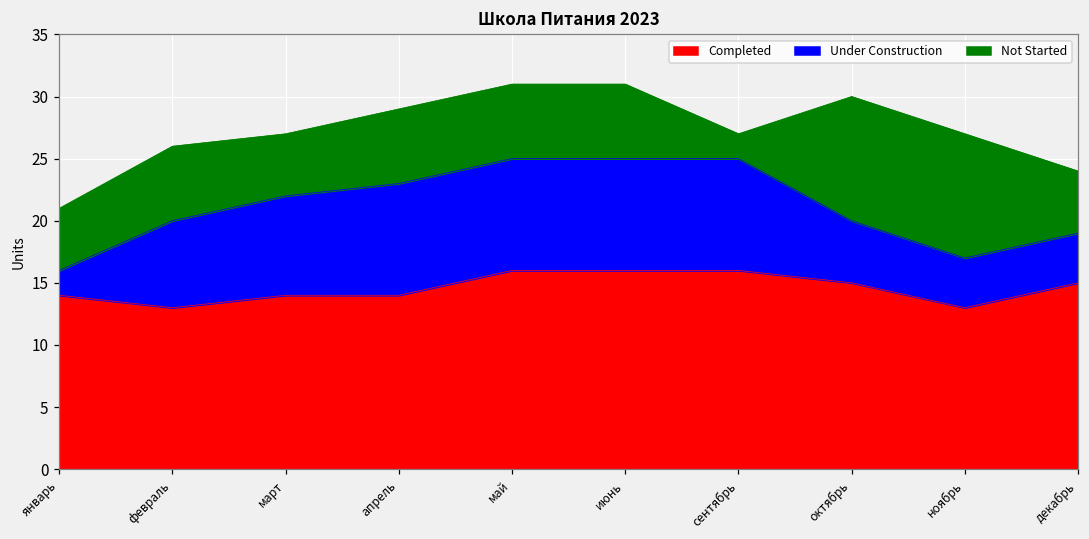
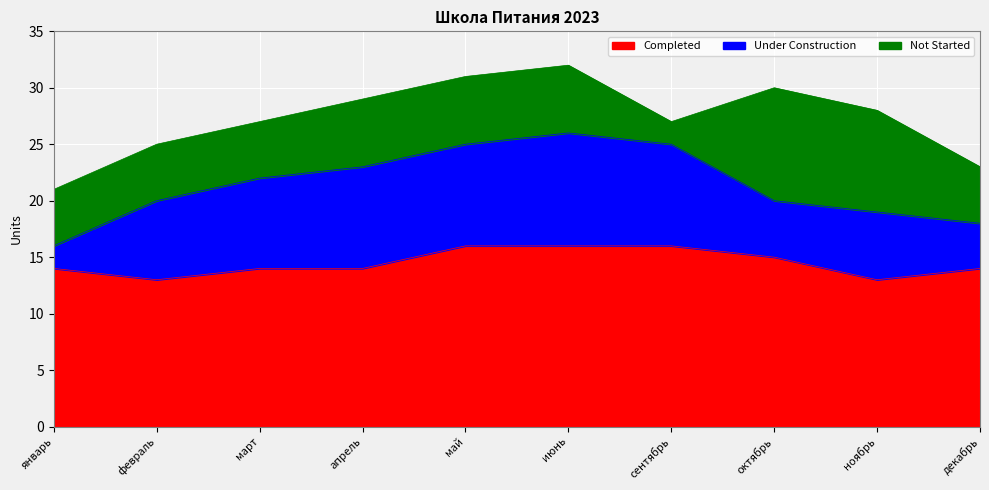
  {
    "Completed": {
      "январь": 14,
      "февраль": 13,
      "март": 14,
      "апрель": 14,
      "май": 16,
      "июнь": 16,
      "сентябрь": 16,
      "октябрь": 15,
      "ноябрь": 13,
-     "декабрь": 15
+     "декабрь": 14
    },
    "Under Construction": {
      "январь": 16,
      "февраль": 20,
      "март": 22,
      "апрель": 23,
      "май": 25,
-     "июнь": 9,
+     "июнь": 10,
      "сентябрь": 25,
      "октябрь": 20,
-     "ноябрь": 4
+     "ноябрь": 6
    },
    "Not Started": {
      "январь": 5,
-     "февраль": 6,
+     "февраль": 5,
      "март": 5,
      "апрель": 6,
      "май": 6,
      "июнь": 6,
      "сентябрь": 2,
      "октябрь": 10,
-     "ноябрь": 10,
+     "ноябрь": 9,
      "декабрь": 5
    }
  }
